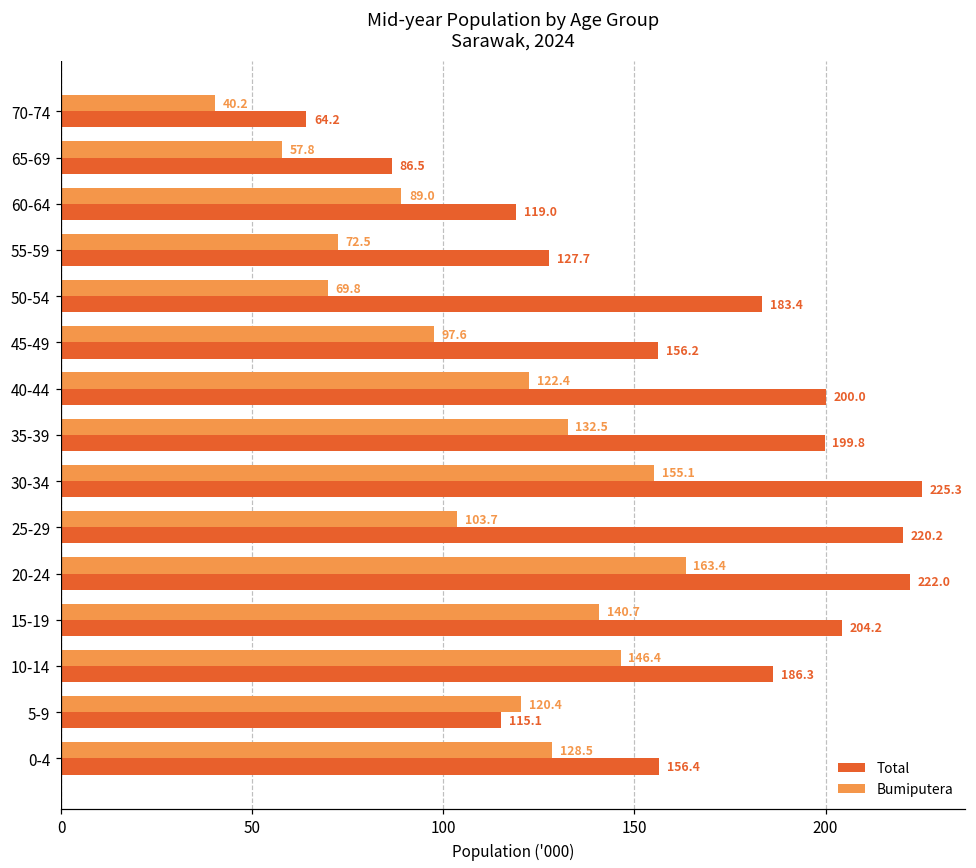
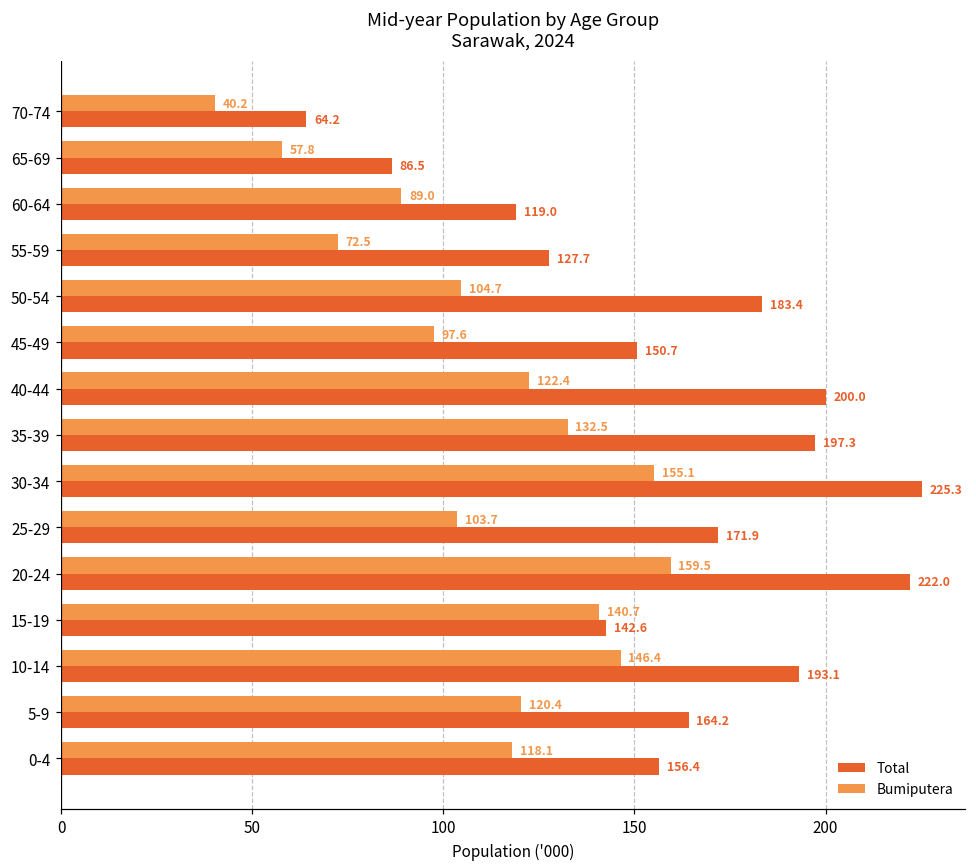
  {
    "Total": {
      "70-74": 64.2,
      "65-69": 86.5,
      "60-64": 119.0,
      "55-59": 127.7,
      "50-54": 183.4,
-     "45-49": 156.2,
+     "45-49": 150.7,
      "40-44": 200.0,
-     "35-39": 199.8,
+     "35-39": 197.3,
      "30-34": 225.3,
-     "25-29": 220.2,
+     "25-29": 171.9,
      "20-24": 222.0,
-     "15-19": 204.2,
-     "10-14": 186.3,
-     "5-9": 115.1,
+     "15-19": 142.6,
+     "10-14": 193.1,
+     "5-9": 164.2,
      "0-4": 156.4
    },
    "Bumiputera": {
      "70-74": 40.2,
      "65-69": 57.8,
      "60-64": 89.0,
      "55-59": 72.5,
-     "50-54": 69.8,
+     "50-54": 104.7,
      "45-49": 97.6,
      "40-44": 122.4,
      "35-39": 132.5,
      "30-34": 155.1,
      "25-29": 103.7,
-     "20-24": 163.4,
+     "20-24": 159.5,
      "15-19": 140.7,
      "10-14": 146.4,
      "5-9": 120.4,
-     "0-4": 128.5
+     "0-4": 118.1
    }
  }
